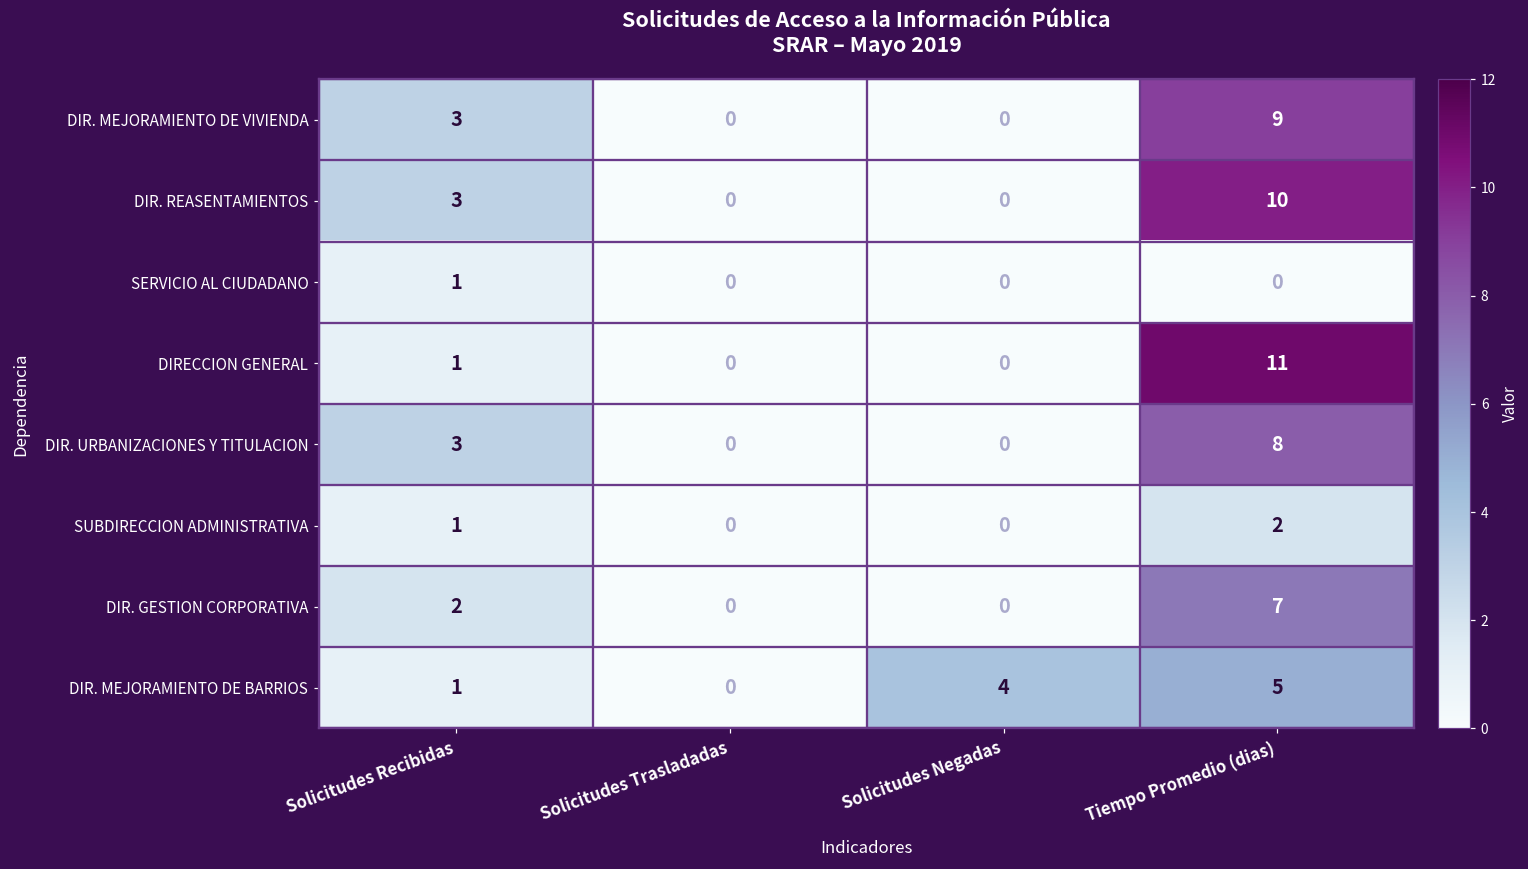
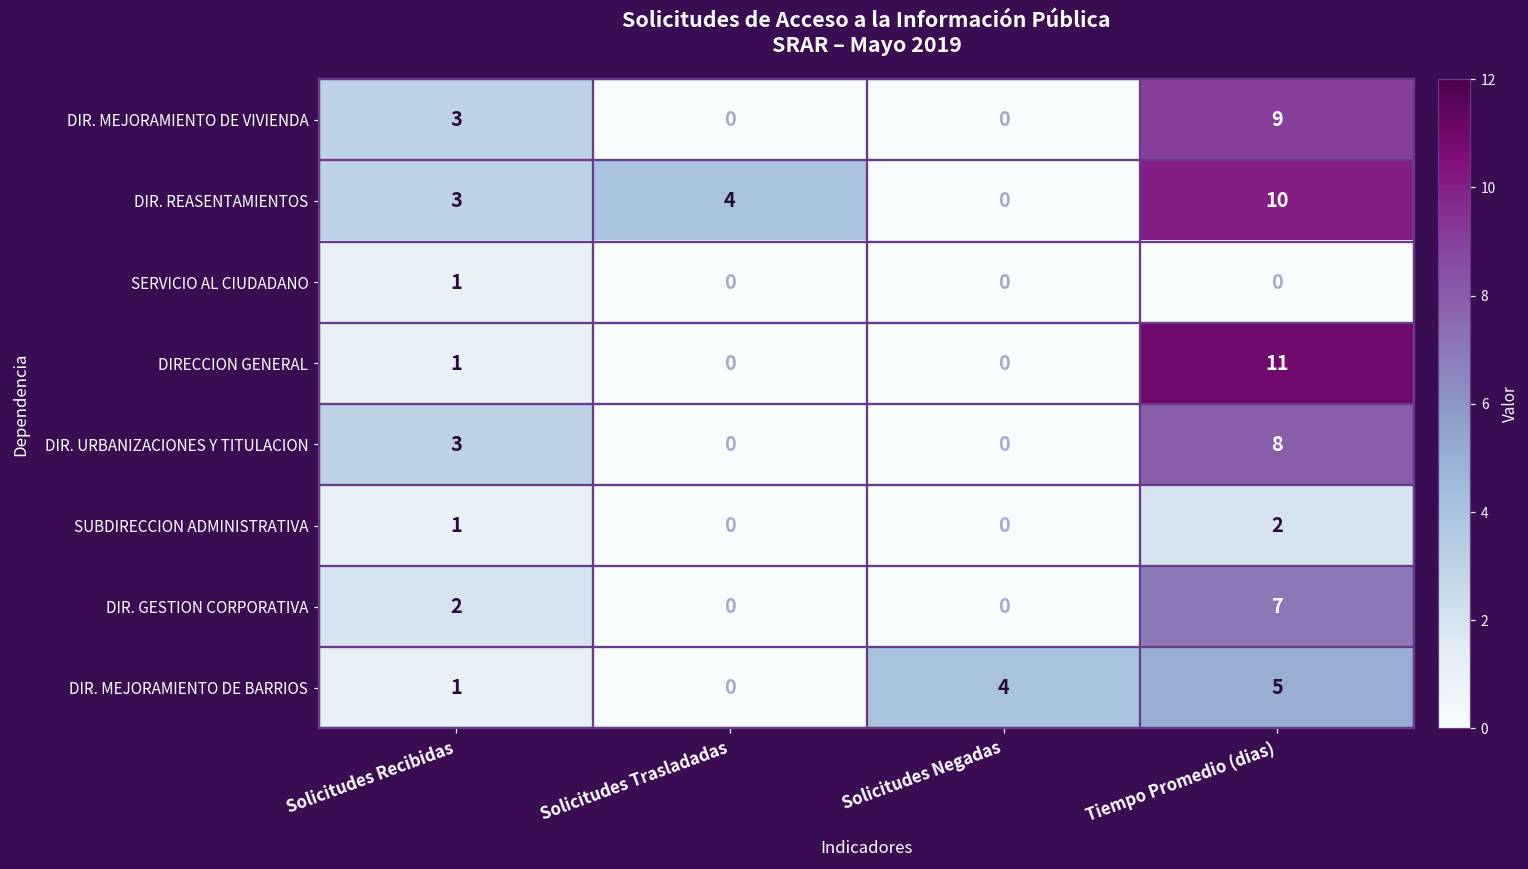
  {
    "DIR. MEJORAMIENTO DE VIVIENDA": {
      "Solicitudes Recibidas": 3,
      "Solicitudes Trasladadas": 0,
      "Solicitudes Negadas": 0,
      "Tiempo Promedio (dias)": 9
    },
    "DIR. REASENTAMIENTOS": {
      "Solicitudes Recibidas": 3,
-     "Solicitudes Trasladadas": 0,
+     "Solicitudes Trasladadas": 4,
      "Solicitudes Negadas": 0,
      "Tiempo Promedio (dias)": 10
    },
    "SERVICIO AL CIUDADANO": {
      "Solicitudes Recibidas": 1,
      "Solicitudes Trasladadas": 0,
      "Solicitudes Negadas": 0,
      "Tiempo Promedio (dias)": 0
    },
    "DIRECCION GENERAL": {
      "Solicitudes Recibidas": 1,
      "Solicitudes Trasladadas": 0,
      "Solicitudes Negadas": 0,
      "Tiempo Promedio (dias)": 11
    },
    "DIR. URBANIZACIONES Y TITULACION": {
      "Solicitudes Recibidas": 3,
      "Solicitudes Trasladadas": 0,
      "Solicitudes Negadas": 0,
      "Tiempo Promedio (dias)": 8
    },
    "SUBDIRECCION ADMINISTRATIVA": {
      "Solicitudes Recibidas": 1,
      "Solicitudes Trasladadas": 0,
      "Solicitudes Negadas": 0,
      "Tiempo Promedio (dias)": 2
    },
    "DIR. GESTION CORPORATIVA": {
      "Solicitudes Recibidas": 2,
      "Solicitudes Trasladadas": 0,
      "Solicitudes Negadas": 0,
      "Tiempo Promedio (dias)": 7
    },
    "DIR. MEJORAMIENTO DE BARRIOS": {
      "Solicitudes Recibidas": 1,
      "Solicitudes Trasladadas": 0,
      "Solicitudes Negadas": 4,
      "Tiempo Promedio (dias)": 5
    }
  }
